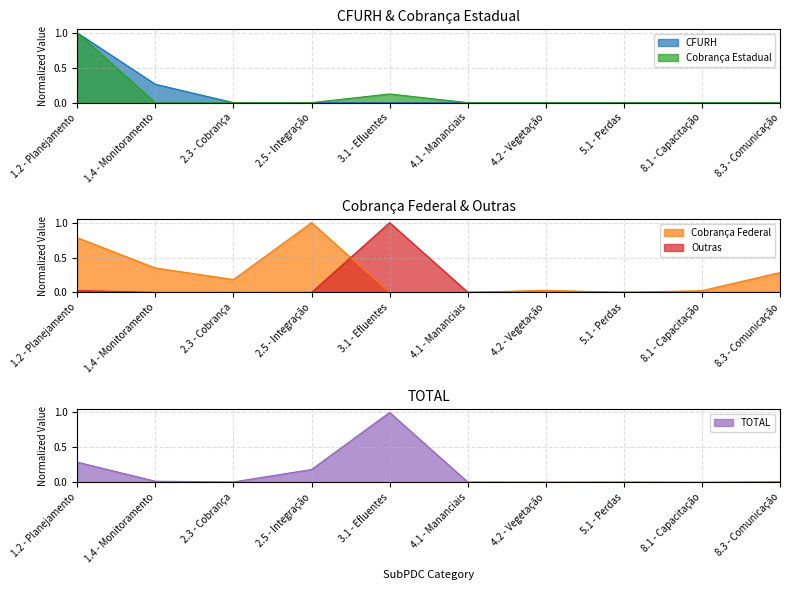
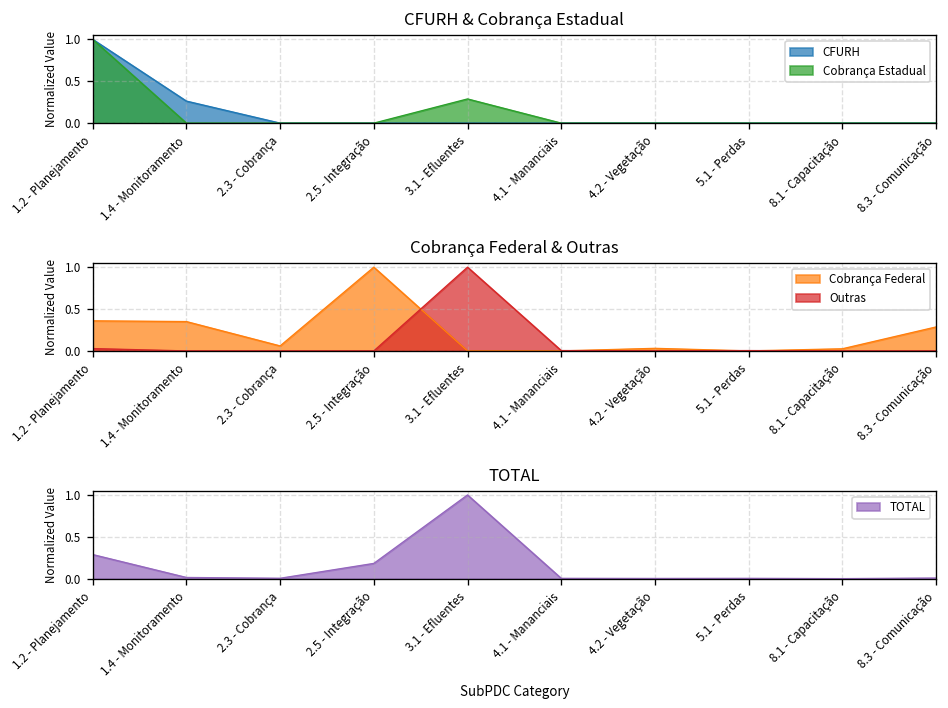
  {
    "CFURH & Cobrança Estadual": {
      "CFURH": {
        "1.4 - Monitoramento": 0.3,
        "3.1 - Efluentes": 0.0
      },
      "Cobrança Estadual": {
        "1.4 - Monitoramento": 0.0,
-       "3.1 - Efluentes": 0.1
+       "3.1 - Efluentes": 0.3
      }
    },
    "Cobrança Federal & Outras": {
      "Cobrança Federal": {
-       "1.2 - Planejamento": 0.8,
+       "1.2 - Planejamento": 0.4,
        "1.4 - Monitoramento": 0.4,
-       "2.3 - Cobrança": 0.2,
+       "2.3 - Cobrança": 0.1,
        "2.5 - Integração": 1.0,
        "3.1 - Efluentes": 0.0,
        "8.3 - Comunicação": 0.3
      },
      "Outras": {
        "1.2 - Planejamento": 0.0,
        "1.4 - Monitoramento": 0.0,
        "2.3 - Cobrança": 0.0,
        "2.5 - Integração": 0.0,
        "3.1 - Efluentes": 1.0,
        "8.3 - Comunicação": 0.0
      }
    },
    "TOTAL": {
      "1.2 - Planejamento": 0.3,
      "1.4 - Monitoramento": 0.0,
      "2.3 - Cobrança": 0.0,
      "2.5 - Integração": 0.2,
      "3.1 - Efluentes": 1.0,
      "4.1 - Mananciais": 0.0,
      "4.2 - Vegetação": 0.0,
      "5.1 - Perdas": 0.0,
      "8.1 - Capacitação": 0.0,
      "8.3 - Comunicação": 0.0
    }
  }
